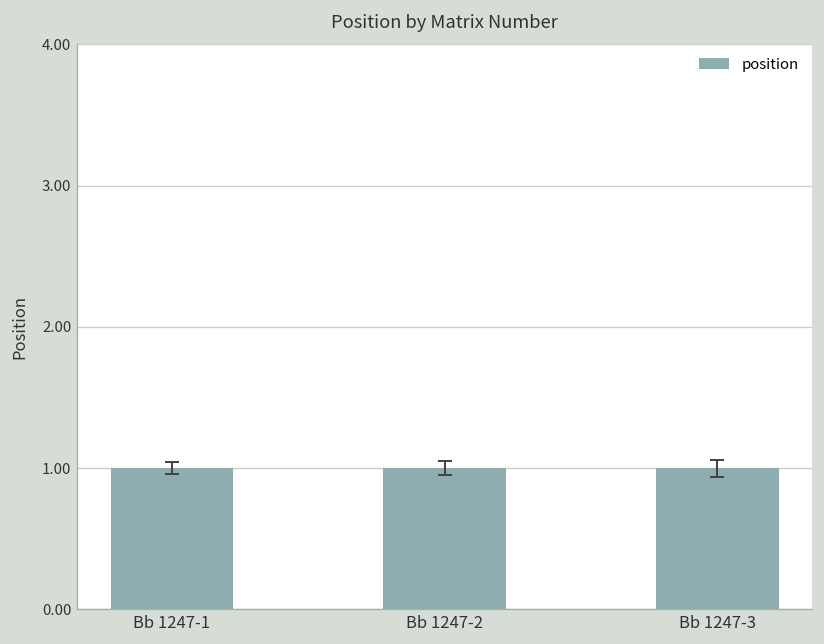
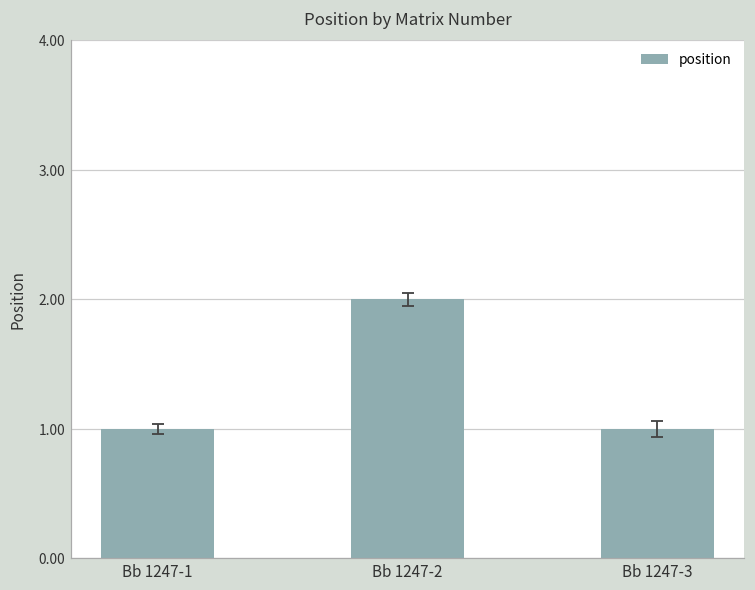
  {
    "position": {
      "Bb 1247-1": 1,
-     "Bb 1247-2": 1,
+     "Bb 1247-2": 2,
      "Bb 1247-3": 1
    }
  }
